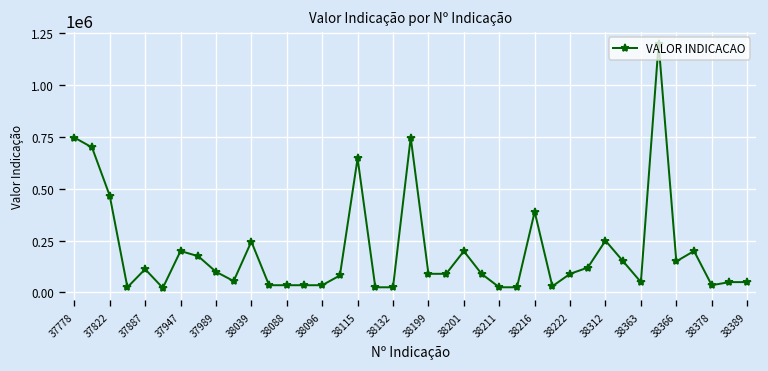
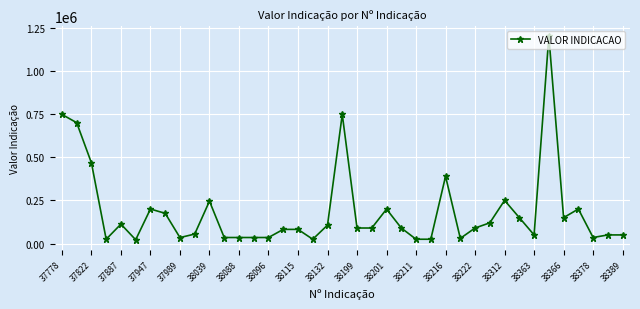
  {
    "37778": 750000,
    "37822": 470000,
    "37887": 110000,
    "37947": 200000,
-   "37989": 100000,
+   "37989": 30000,
    "38039": 250000,
    "38088": 40000,
    "38096": 40000,
-   "38115": 650000,
-   "38132": 30000,
+   "38115": 80000,
+   "38132": 110000,
    "38199": 90000,
    "38201": 200000,
    "38211": 30000,
    "38216": 390000,
    "38222": 90000,
    "38312": 250000,
    "38363": 50000,
    "38366": 150000,
    "38378": 40000,
    "38389": 50000
  }
